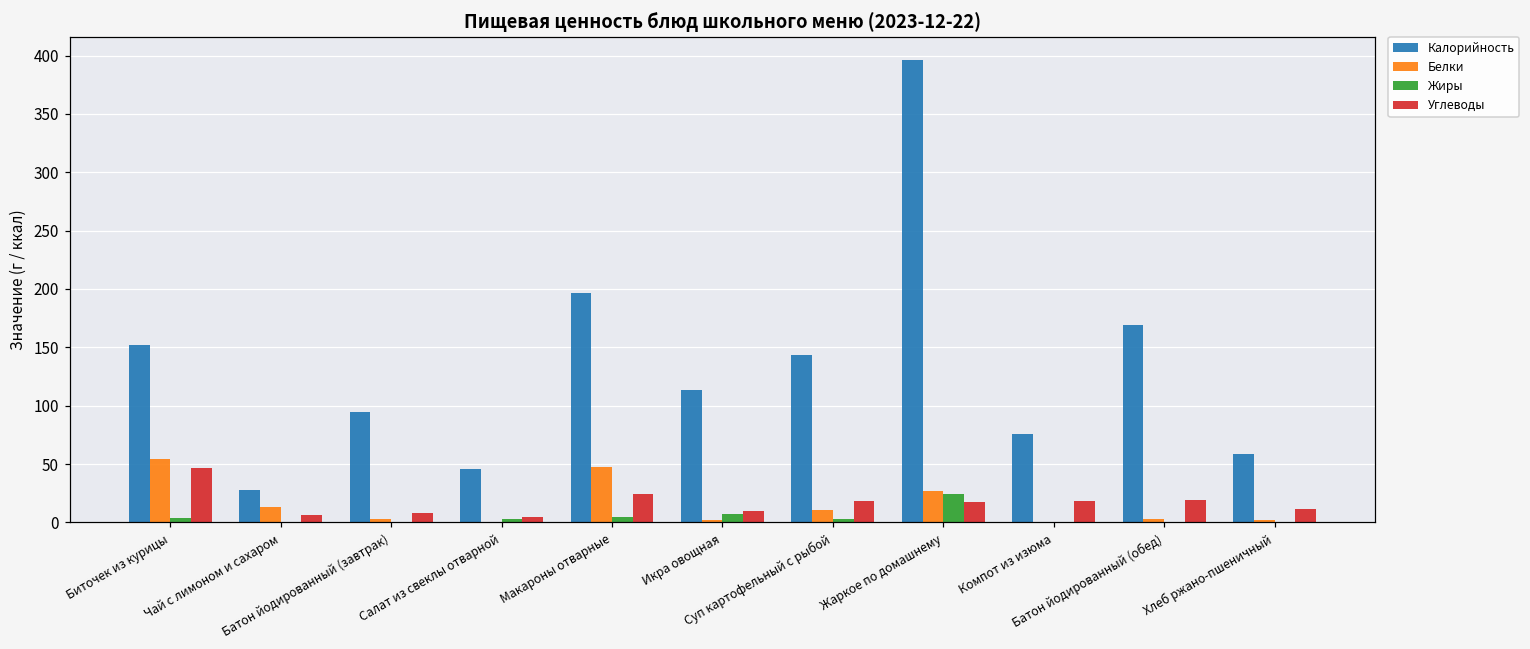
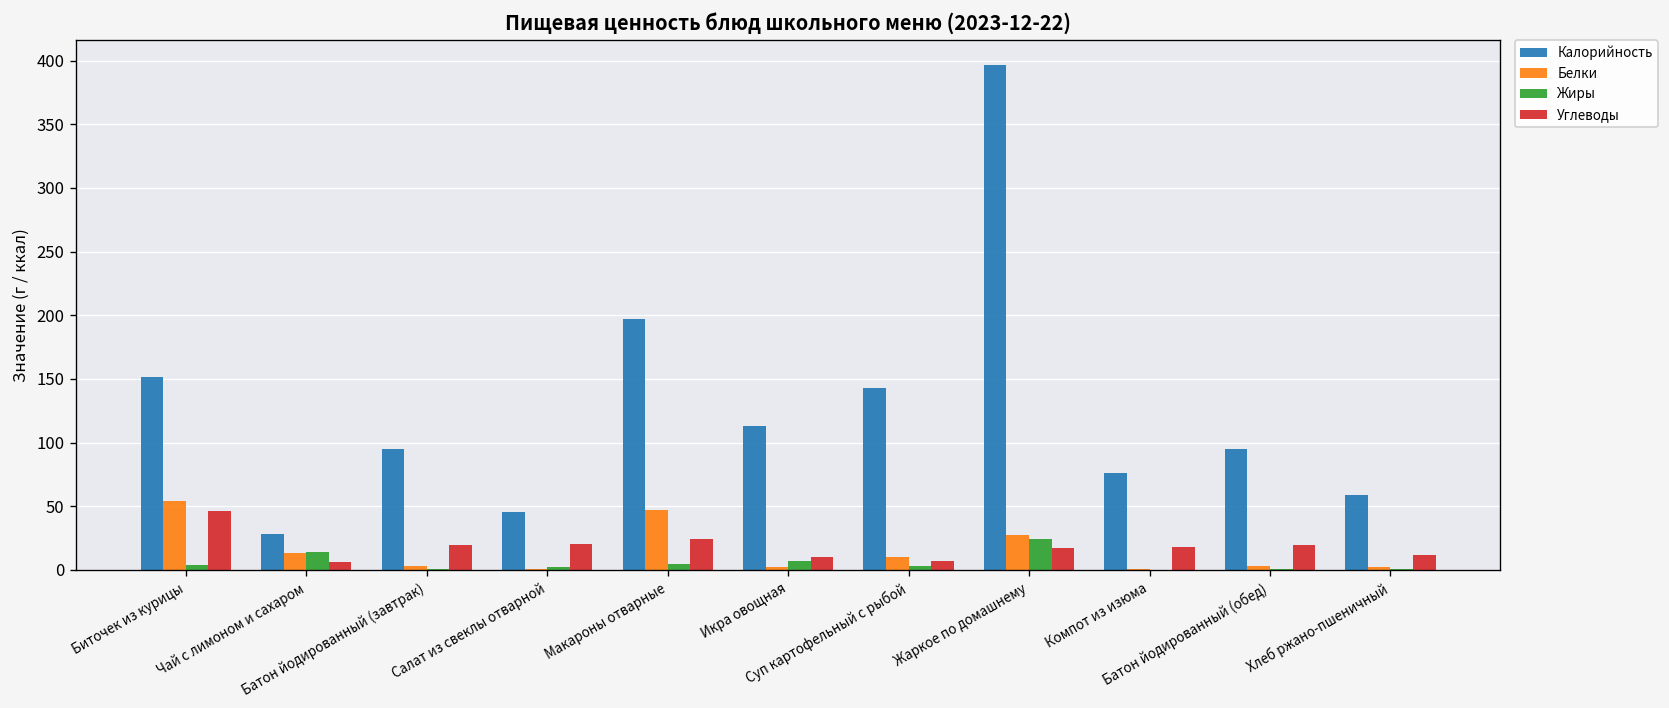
  {
    "Калорийность": {
      "Биточек из курицы": 152,
      "Чай с лимоном и сахаром": 28,
      "Батон йодированный (завтрак)": 95,
      "Салат из свеклы отварной": 46,
      "Макароны отварные": 197,
      "Икра овощная": 113,
      "Суп картофельный с рыбой": 143,
      "Жаркое по домашнему": 396,
      "Компот из изюма": 76,
-     "Батон йодированный (обед)": 169,
+     "Батон йодированный (обед)": 95,
      "Хлеб ржано-пшеничный": 59
    },
    "Белки": {
      "Биточек из курицы": 54,
      "Чай с лимоном и сахаром": 14,
      "Батон йодированный (завтрак)": 3,
      "Макароны отварные": 47,
      "Суп картофельный с рыбой": 11,
      "Жаркое по домашнему": 27,
      "Батон йодированный (обед)": 3
    },
    "Жиры": {
      "Биточек из курицы": 4,
-     "Чай с лимоном и сахаром": 0,
+     "Чай с лимоном и сахаром": 14,
      "Салат из свеклы отварной": 3,
      "Макароны отварные": 5,
      "Икра овощная": 7,
      "Суп картофельный с рыбой": 3,
      "Жаркое по домашнему": 24
    },
    "Углеводы": {
      "Биточек из курицы": 46,
      "Чай с лимоном и сахаром": 7,
-     "Батон йодированный (завтрак)": 8,
-     "Салат из свеклы отварной": 5,
+     "Батон йодированный (завтрак)": 20,
+     "Салат из свеклы отварной": 20,
      "Макароны отварные": 25,
      "Икра овощная": 10,
-     "Суп картофельный с рыбой": 18,
+     "Суп картофельный с рыбой": 7,
      "Жаркое по домашнему": 17,
      "Компот из изюма": 18,
      "Батон йодированный (обед)": 20,
      "Хлеб ржано-пшеничный": 12
    }
  }
